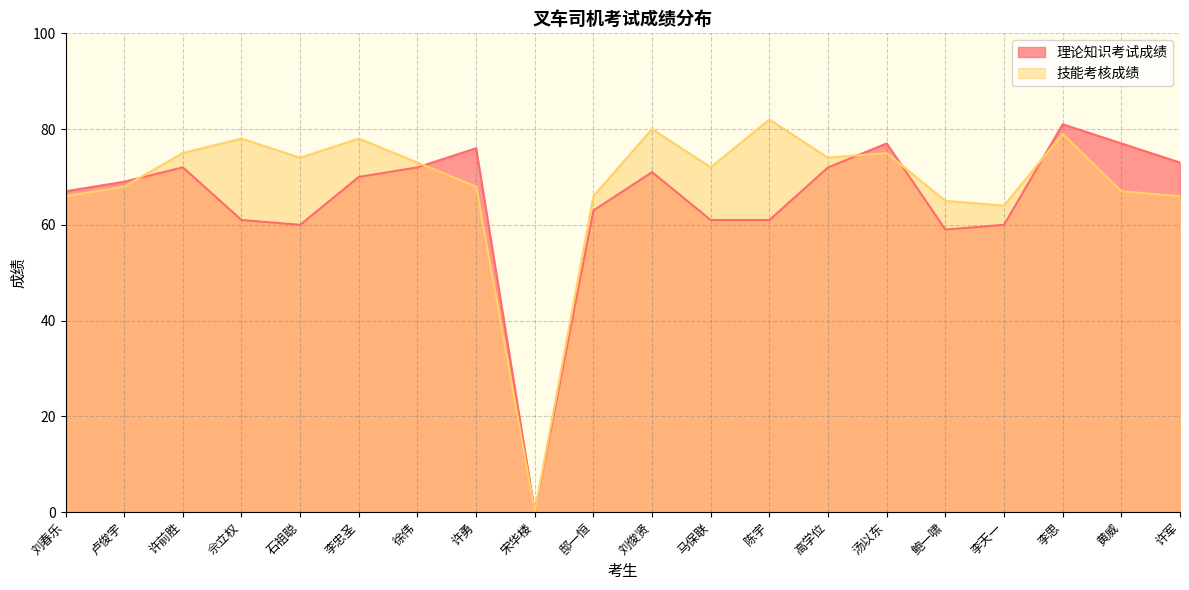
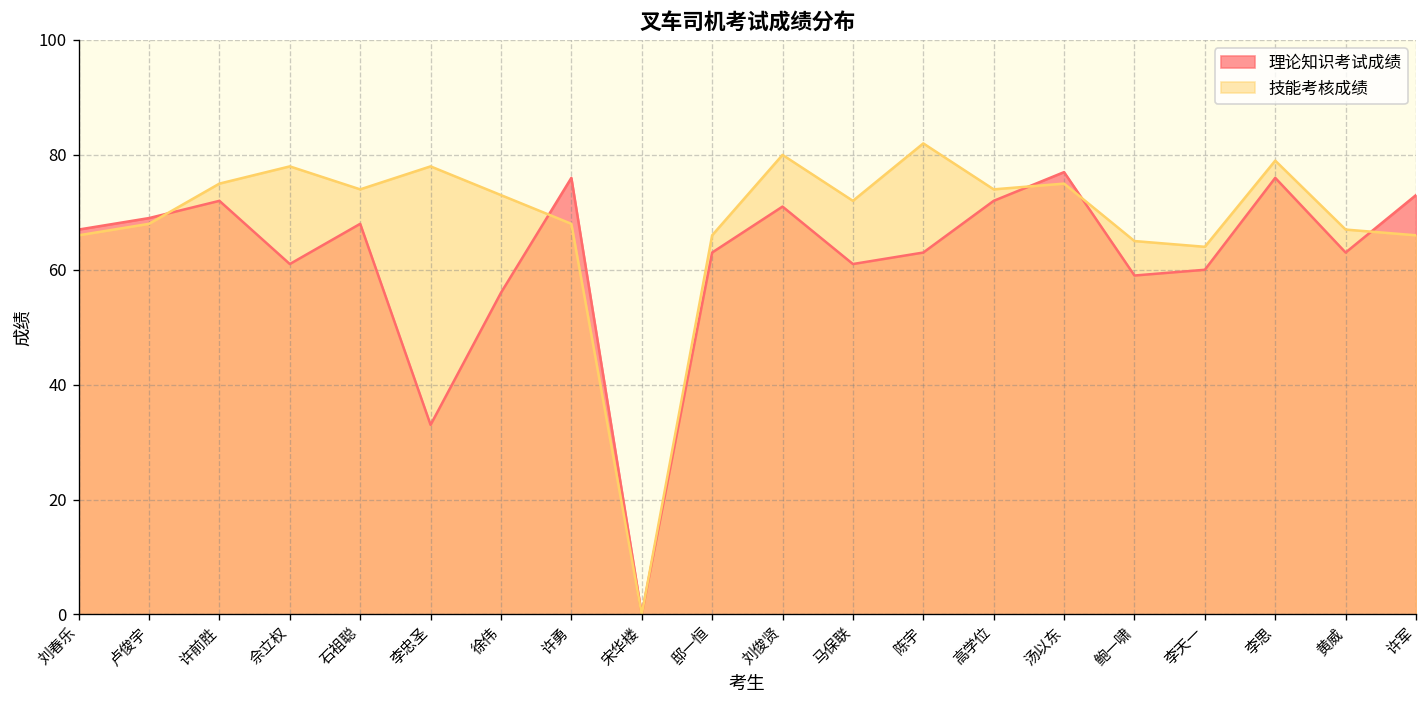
  {
    "理论知识考试成绩": {
      "刘春乐": 67,
      "卢俊宇": 69,
      "许前胜": 72,
      "佘立权": 61,
-     "石祖聪": 60,
-     "李忠圣": 70,
-     "徐伟": 72,
+     "石祖聪": 68,
+     "李忠圣": 33,
+     "徐伟": 56,
      "许勇": 76,
      "邸一恒": 63,
      "刘俊贤": 71,
      "马保联": 61,
-     "陈宇": 61,
+     "陈宇": 63,
      "高学位": 72,
      "汤以东": 77,
      "鲍一啸": 59,
      "李天一": 60,
-     "李思": 81,
-     "黄威": 77,
+     "李思": 76,
+     "黄威": 63,
      "许军": 73
    },
    "技能考核成绩": {
      "刘春乐": 66,
      "卢俊宇": 68,
      "许前胜": 75,
      "佘立权": 78,
      "石祖聪": 74,
      "李忠圣": 78,
      "徐伟": 73,
      "许勇": 68,
      "邸一恒": 66,
      "刘俊贤": 80,
      "马保联": 72,
      "陈宇": 82,
      "高学位": 74,
      "汤以东": 75,
      "鲍一啸": 65,
      "李天一": 64,
      "李思": 79,
      "黄威": 67,
      "许军": 66
    }
  }
